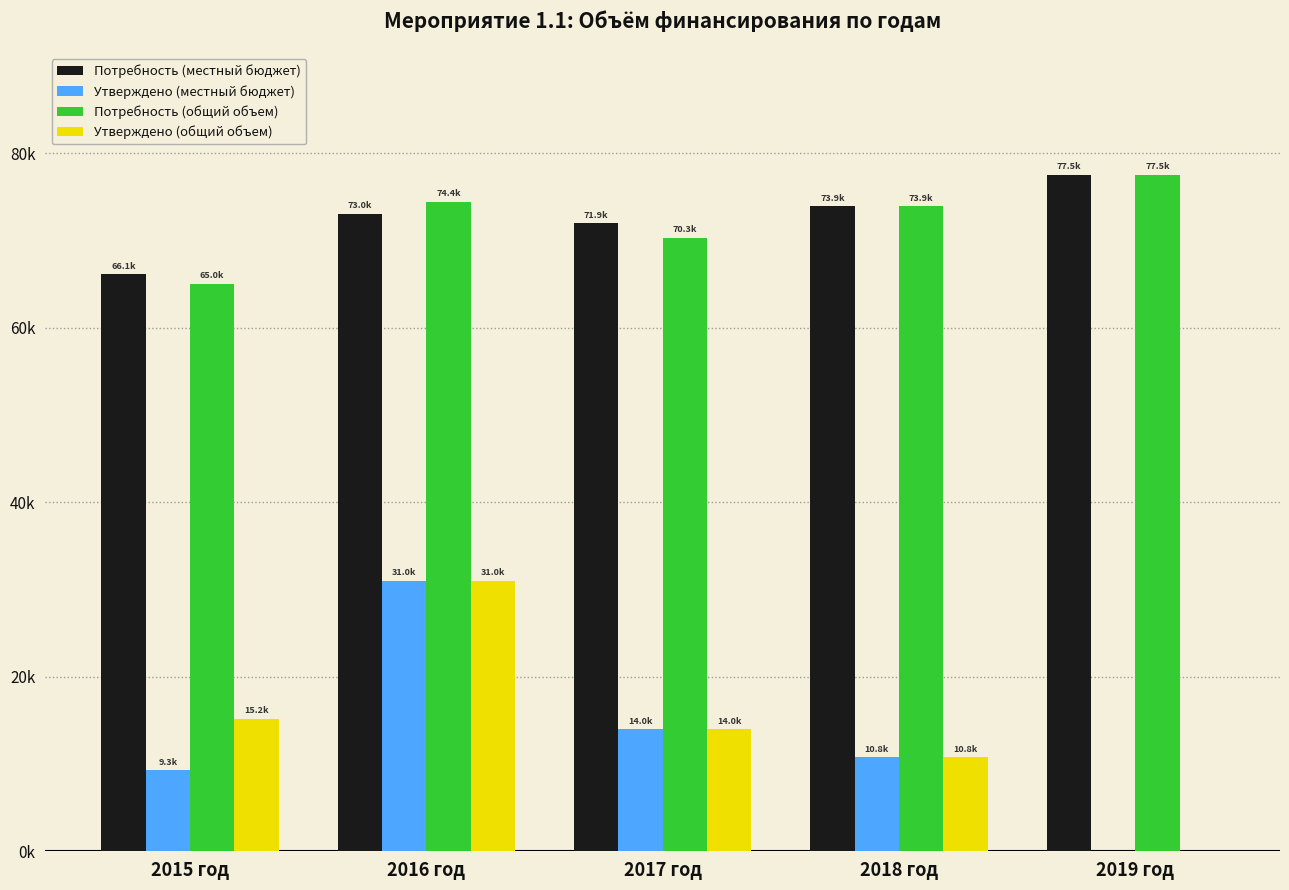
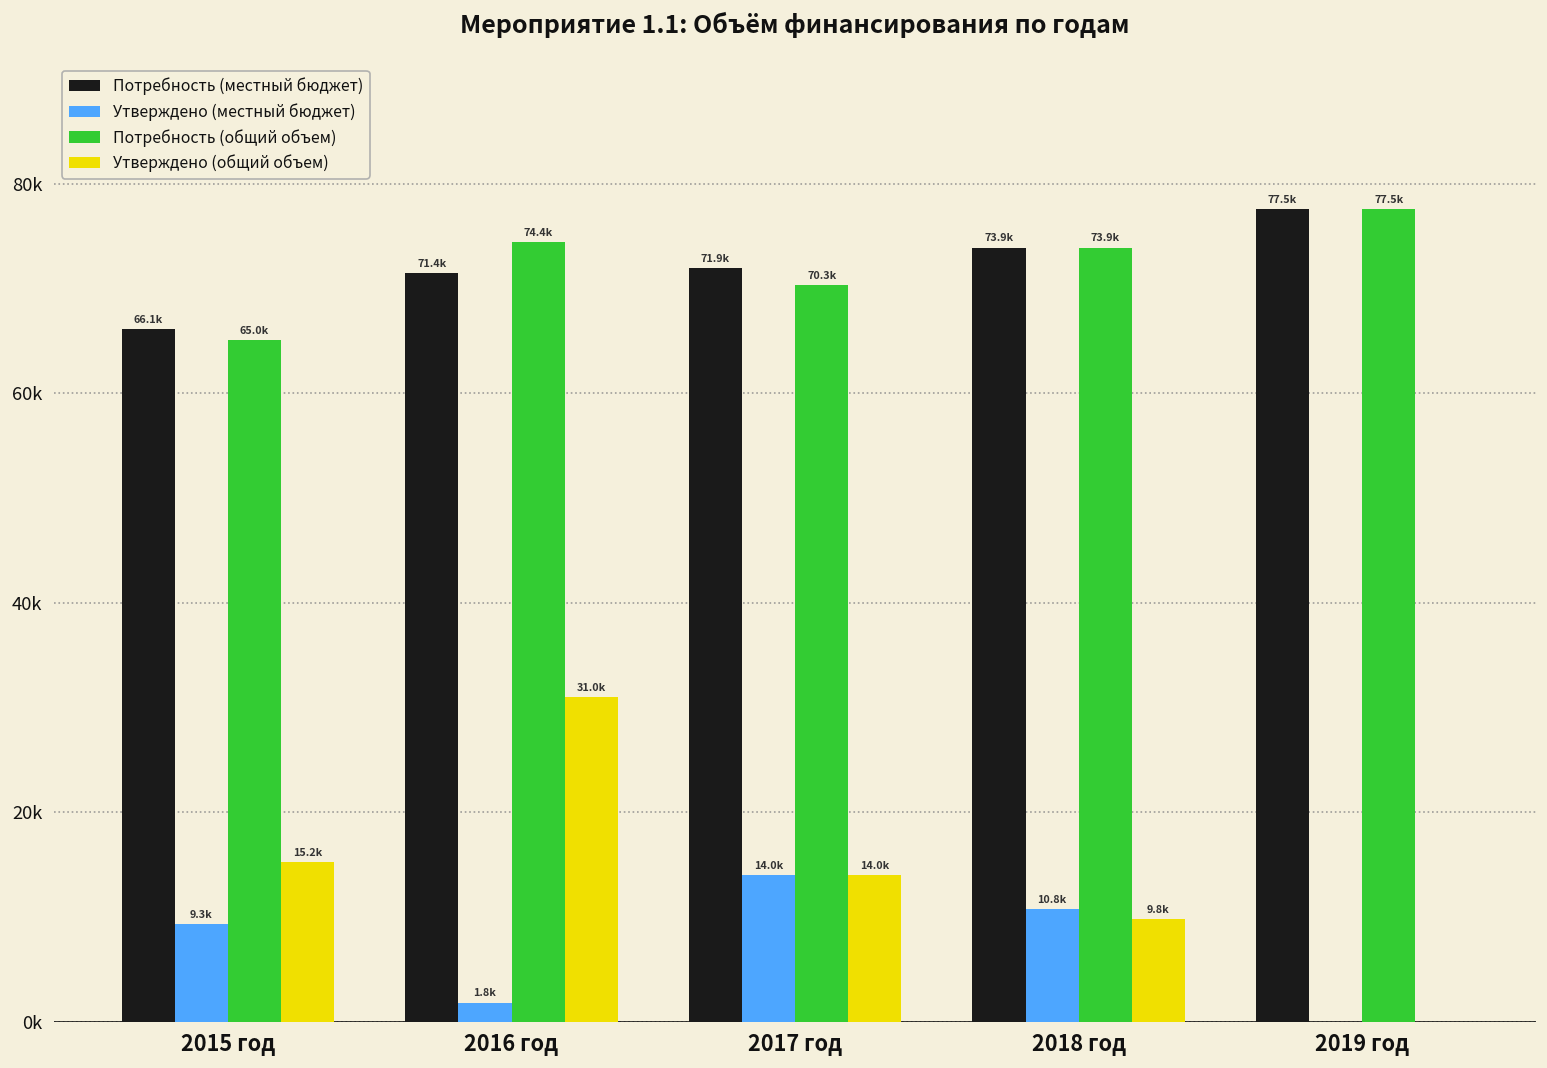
  {
    "Потребность (местный бюджет)": {
      "2015 год": "66.1k",
-     "2016 год": "73.0k",
+     "2016 год": "71.4k",
      "2017 год": "71.9k",
      "2018 год": "73.9k",
      "2019 год": "77.5k"
    },
    "Утверждено (местный бюджет)": {
      "2015 год": "9.3k",
-     "2016 год": "31.0k",
+     "2016 год": "1.8k",
      "2017 год": "14.0k",
      "2018 год": "10.8k"
    },
    "Потребность (общий объем)": {
      "2015 год": "65.0k",
      "2016 год": "74.4k",
      "2017 год": "70.3k",
      "2018 год": "73.9k",
      "2019 год": "77.5k"
    },
    "Утверждено (общий объем)": {
      "2015 год": "15.2k",
      "2016 год": "31.0k",
      "2017 год": "14.0k",
-     "2018 год": "10.8k"
+     "2018 год": "9.8k"
    }
  }
